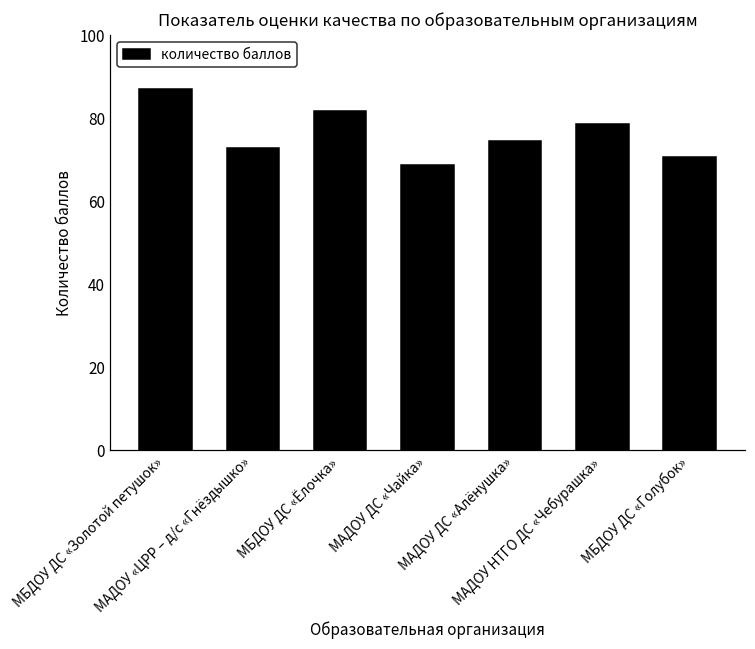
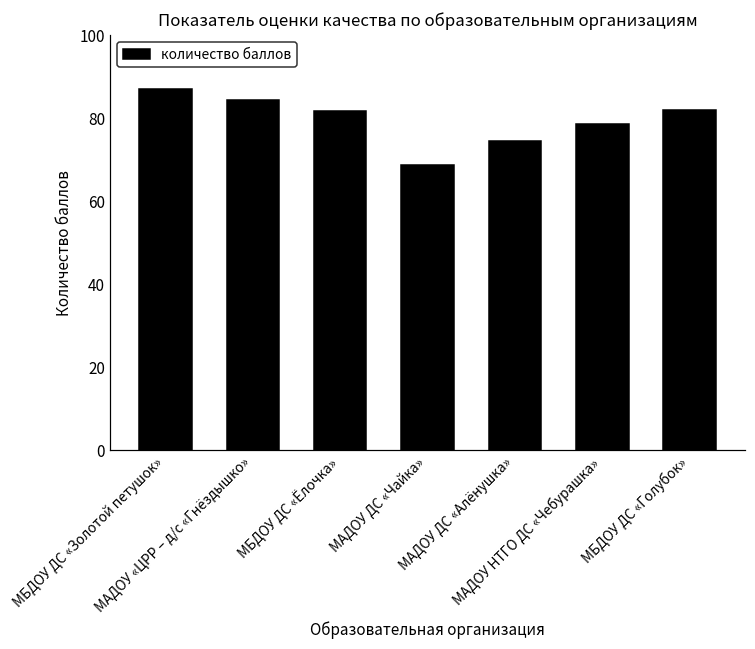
  {
    "МБДОУ ДС «Золотой петушок»": 87,
-   "МАДОУ «ЦРР – д/с «Гнёздышко»": 73,
+   "МАДОУ «ЦРР – д/с «Гнёздышко»": 84,
    "МБДОУ ДС «Ёлочка»": 82,
    "МАДОУ ДС «Чайка»": 69,
    "МАДОУ ДС «Алёнушка»": 75,
    "МАДОУ НТГО ДС «Чебурашка»": 79,
-   "МБДОУ ДС «Голубок»": 71
+   "МБДОУ ДС «Голубок»": 82
  }
